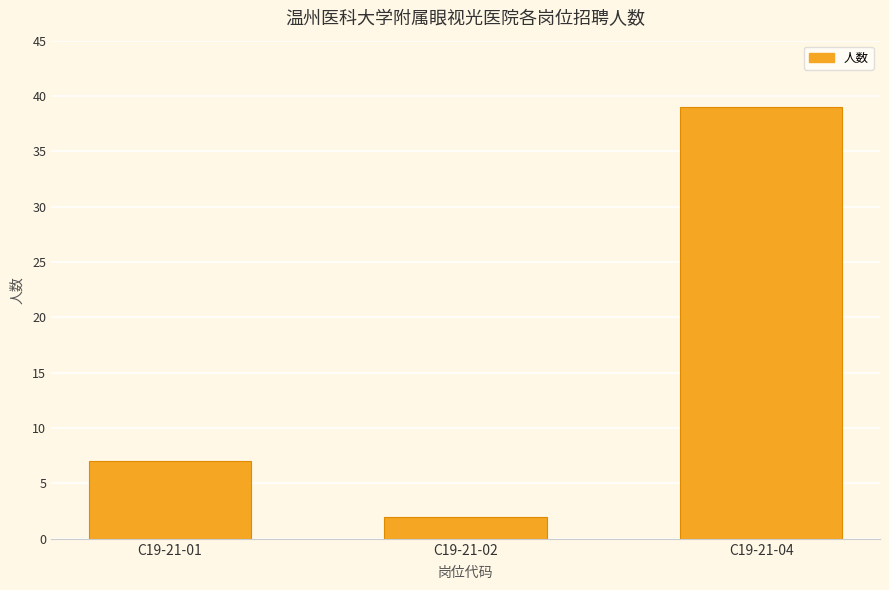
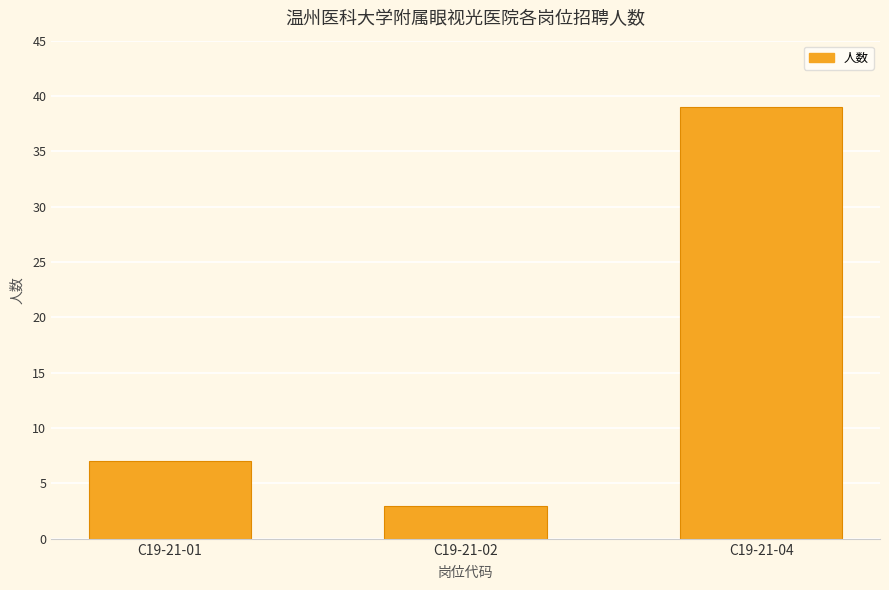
  {
    "C19-21-01": 7,
-   "C19-21-02": 2,
+   "C19-21-02": 3,
    "C19-21-04": 39
  }
